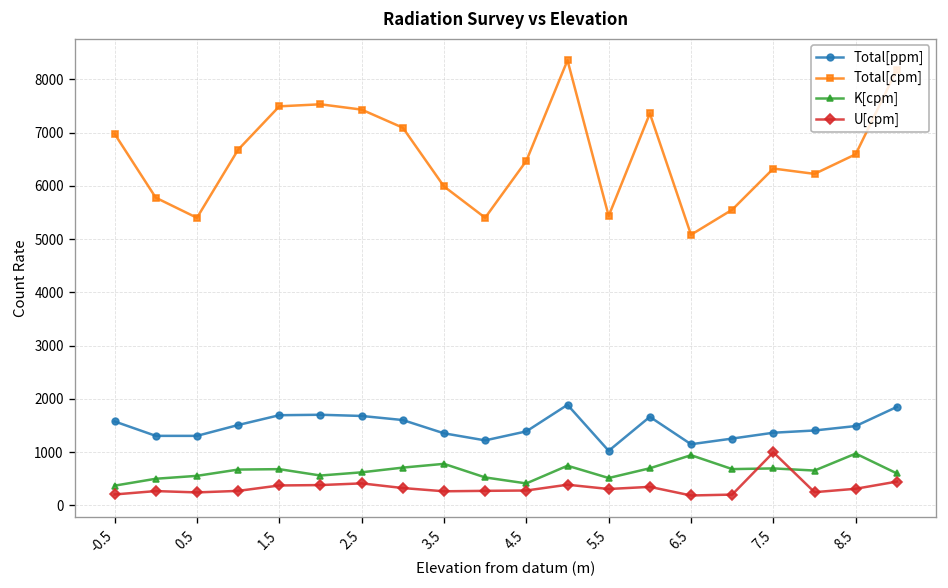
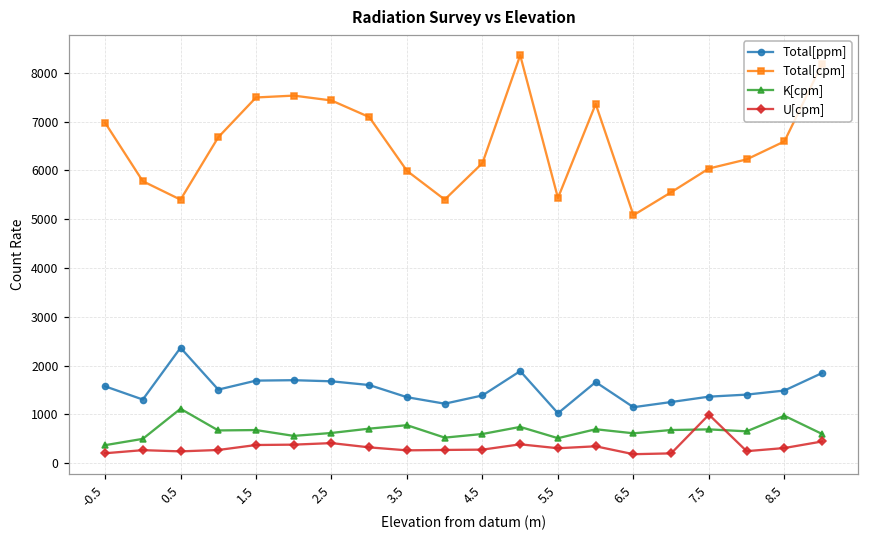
  {
    "Total[ppm]": {
      "-0.5": 1600,
-     "0.5": 1300,
+     "0.5": 2400,
      "1.5": 1700,
      "2.5": 1700,
      "3.5": 1400,
      "4.5": 1400,
      "5.5": 1000,
      "6.5": 1100,
      "7.5": 1400,
      "8.5": 1500
    },
    "Total[cpm]": {
      "-0.5": 7000,
      "0.5": 5400,
      "1.5": 7500,
      "2.5": 7400,
      "3.5": 6000,
-     "4.5": 6500,
+     "4.5": 6100,
      "5.5": 5400,
      "6.5": 5100,
-     "7.5": 6300,
+     "7.5": 6000,
      "8.5": 6600
    },
    "K[cpm]": {
      "-0.5": 400,
-     "0.5": 600,
+     "0.5": 1100,
      "1.5": 700,
      "2.5": 600,
      "3.5": 800,
-     "4.5": 400,
+     "4.5": 600,
      "5.5": 500,
-     "6.5": 900,
+     "6.5": 600,
      "7.5": 700,
      "8.5": 1000
    },
    "U[cpm]": {
      "-0.5": 200,
      "0.5": 200,
      "1.5": 400,
      "2.5": 400,
      "3.5": 300,
      "4.5": 300,
      "5.5": 300,
      "6.5": 200,
      "7.5": 1000,
      "8.5": 300
    }
  }
